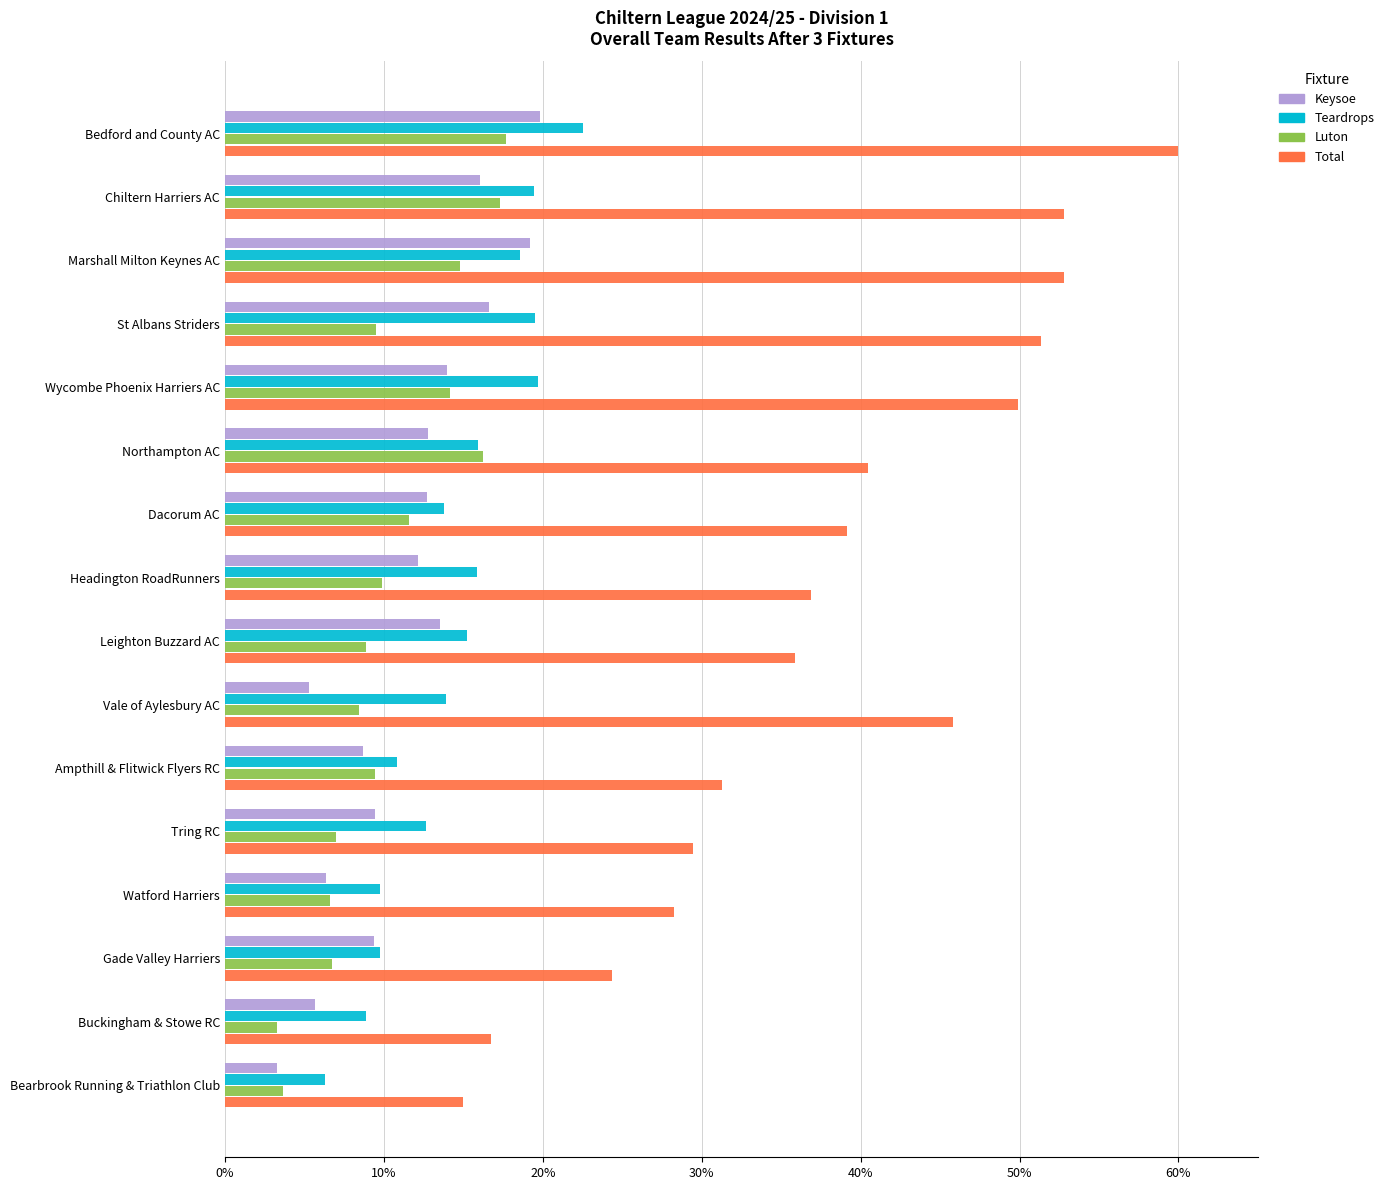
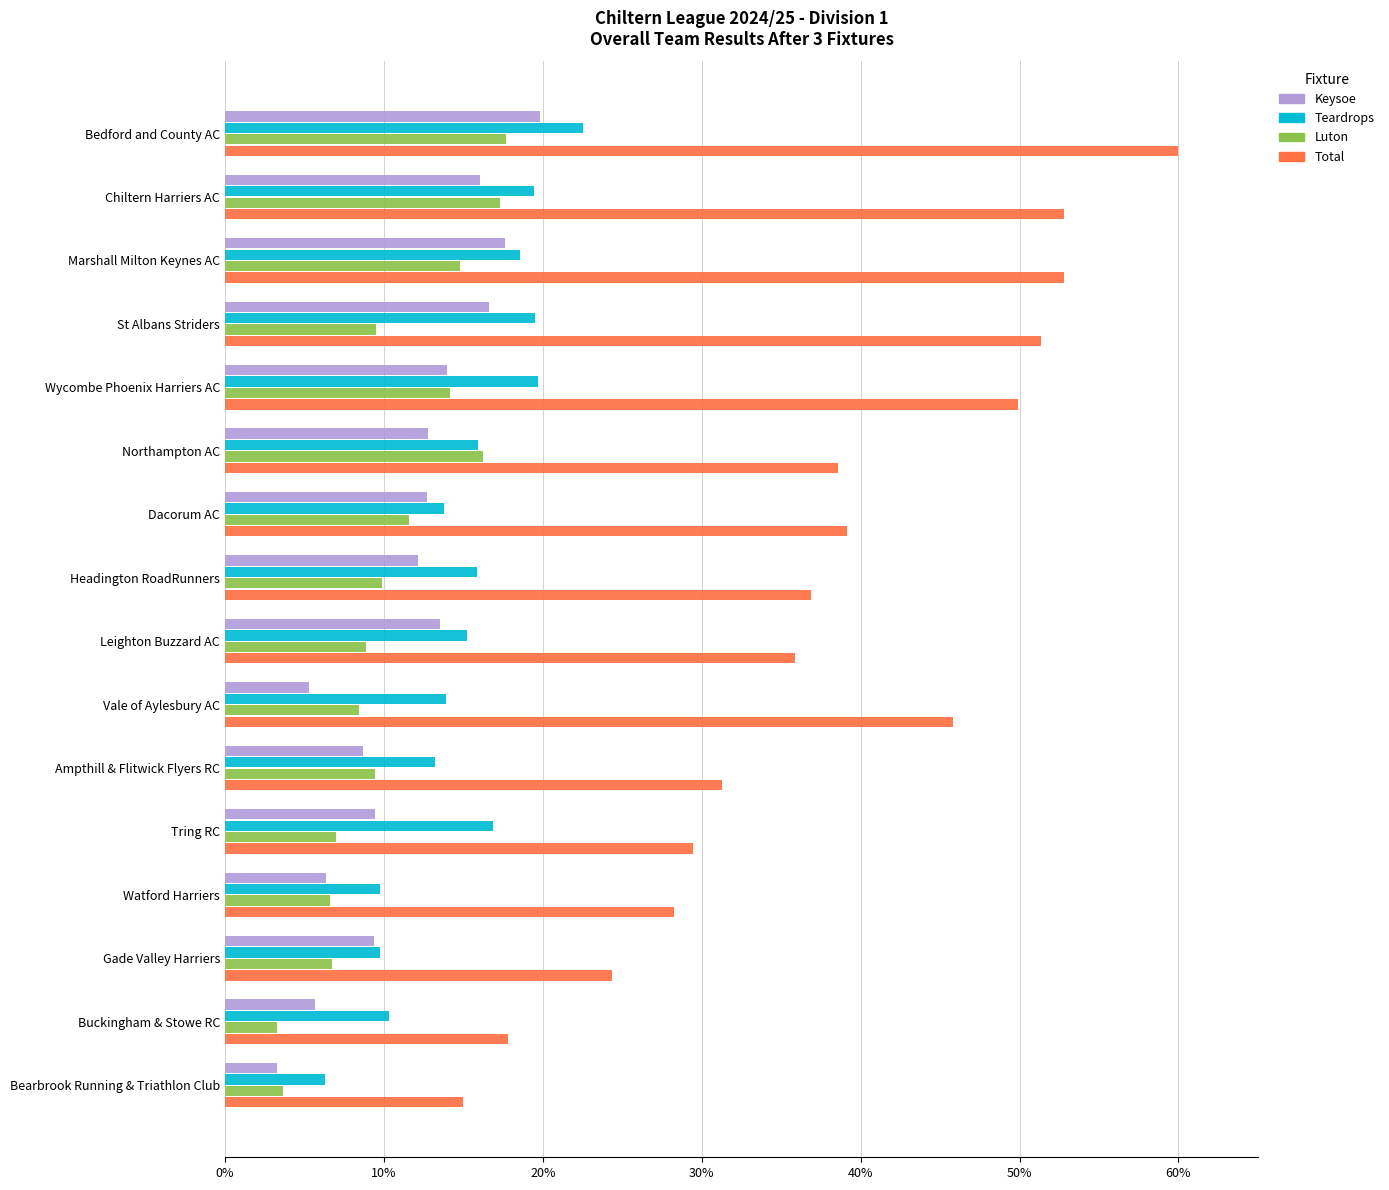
  {
    "Keysoe": {
      "Bedford and County AC": "19.8%",
      "Chiltern Harriers AC": "16.1%",
-     "Marshall Milton Keynes AC": "19.2%",
+     "Marshall Milton Keynes AC": "17.6%",
      "St Albans Striders": "16.6%",
      "Wycombe Phoenix Harriers AC": "14.0%",
      "Northampton AC": "12.7%",
      "Dacorum AC": "12.7%",
      "Headington RoadRunners": "12.1%",
      "Leighton Buzzard AC": "13.5%",
      "Vale of Aylesbury AC": "5.3%",
      "Ampthill & Flitwick Flyers RC": "8.7%",
      "Tring RC": "9.5%",
      "Watford Harriers": "6.3%",
      "Gade Valley Harriers": "9.3%",
      "Buckingham & Stowe RC": "5.7%",
      "Bearbrook Running & Triathlon Club": "3.3%"
    },
    "Teardrops": {
      "Bedford and County AC": "22.5%",
      "Chiltern Harriers AC": "19.5%",
      "Marshall Milton Keynes AC": "18.6%",
      "St Albans Striders": "19.5%",
      "Wycombe Phoenix Harriers AC": "19.7%",
      "Northampton AC": "15.9%",
      "Dacorum AC": "13.8%",
      "Headington RoadRunners": "15.9%",
      "Leighton Buzzard AC": "15.2%",
      "Vale of Aylesbury AC": "13.9%",
-     "Ampthill & Flitwick Flyers RC": "10.8%",
-     "Tring RC": "12.6%",
+     "Ampthill & Flitwick Flyers RC": "13.2%",
+     "Tring RC": "16.9%",
      "Watford Harriers": "9.8%",
      "Gade Valley Harriers": "9.7%",
-     "Buckingham & Stowe RC": "8.9%",
+     "Buckingham & Stowe RC": "10.3%",
      "Bearbrook Running & Triathlon Club": "6.3%"
    },
    "Luton": {
      "Bedford and County AC": "17.7%",
      "Chiltern Harriers AC": "17.3%",
      "Marshall Milton Keynes AC": "14.8%",
      "St Albans Striders": "9.5%",
      "Wycombe Phoenix Harriers AC": "14.2%",
      "Northampton AC": "16.2%",
      "Dacorum AC": "11.6%",
      "Headington RoadRunners": "9.9%",
      "Leighton Buzzard AC": "8.9%",
      "Vale of Aylesbury AC": "8.5%",
      "Ampthill & Flitwick Flyers RC": "9.4%",
      "Tring RC": "7.0%",
      "Watford Harriers": "6.6%",
      "Gade Valley Harriers": "6.7%",
      "Buckingham & Stowe RC": "3.3%",
      "Bearbrook Running & Triathlon Club": "3.6%"
    },
    "Total": {
      "Bedford and County AC": "60.0%",
      "Chiltern Harriers AC": "52.8%",
      "Marshall Milton Keynes AC": "52.8%",
      "St Albans Striders": "51.4%",
      "Wycombe Phoenix Harriers AC": "49.9%",
-     "Northampton AC": "40.5%",
+     "Northampton AC": "38.6%",
      "Dacorum AC": "39.1%",
      "Headington RoadRunners": "36.9%",
      "Leighton Buzzard AC": "35.9%",
      "Vale of Aylesbury AC": "45.8%",
      "Ampthill & Flitwick Flyers RC": "31.3%",
      "Tring RC": "29.4%",
      "Watford Harriers": "28.3%",
      "Gade Valley Harriers": "24.4%",
-     "Buckingham & Stowe RC": "16.8%",
+     "Buckingham & Stowe RC": "17.8%",
      "Bearbrook Running & Triathlon Club": "15.0%"
    }
  }
